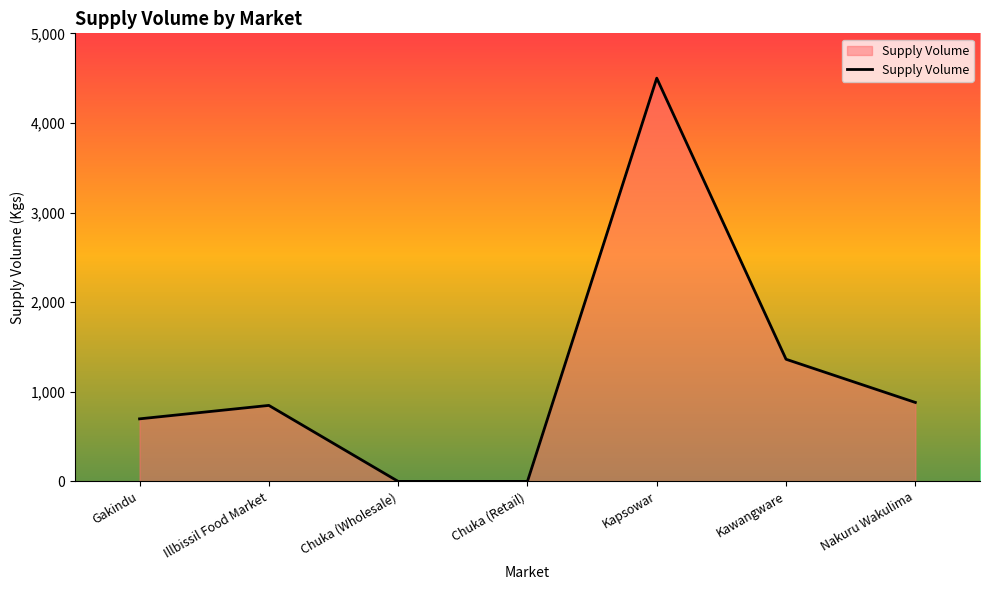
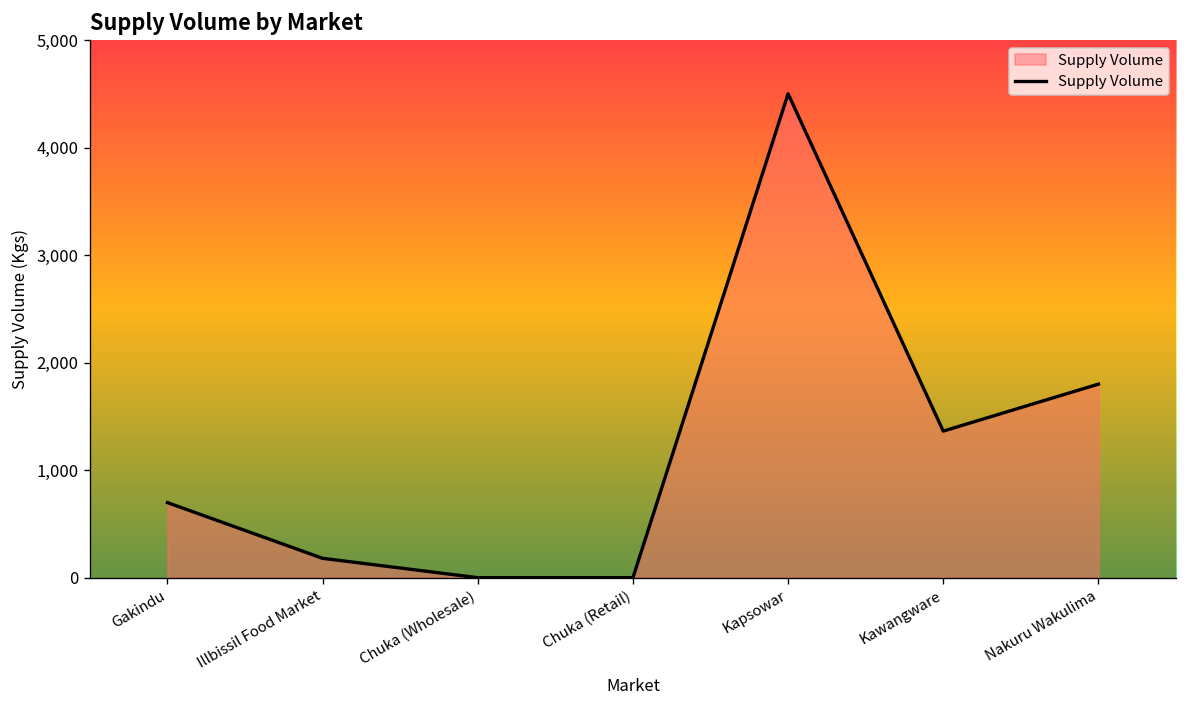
  {
    "Gakindu": "700",
-   "Illbissil Food Market": "800",
+   "Illbissil Food Market": "200",
    "Chuka (Wholesale)": "0",
    "Chuka (Retail)": "0",
    "Kapsowar": "4,500",
    "Kawangware": "1,400",
-   "Nakuru Wakulima": "900"
+   "Nakuru Wakulima": "1,800"
  }
